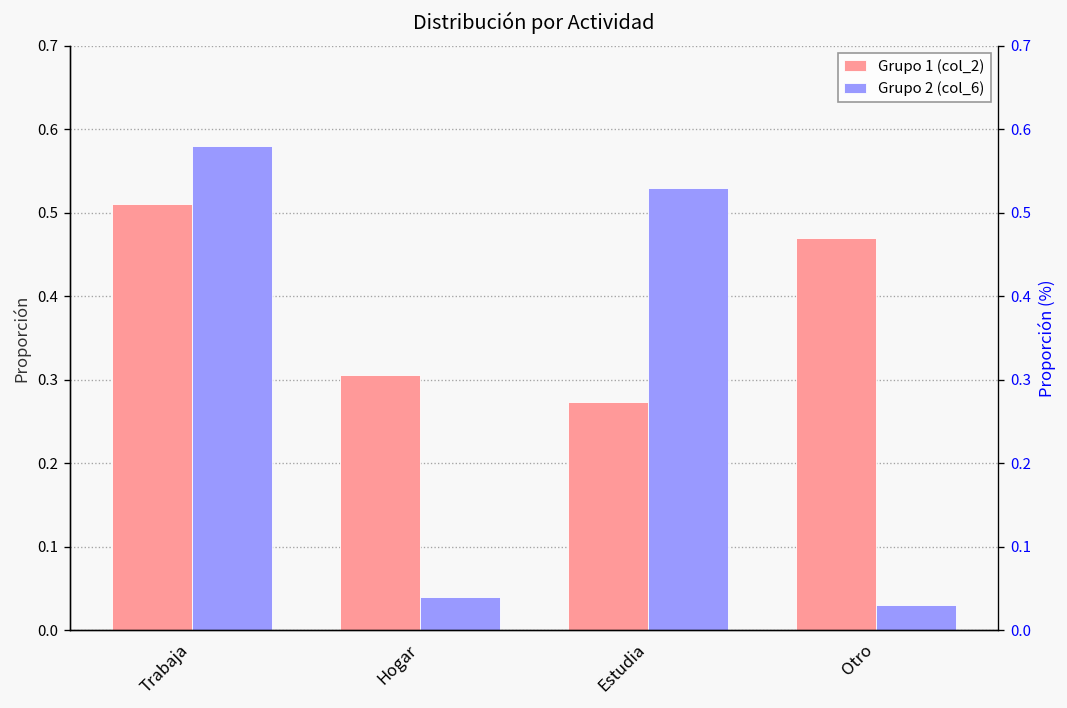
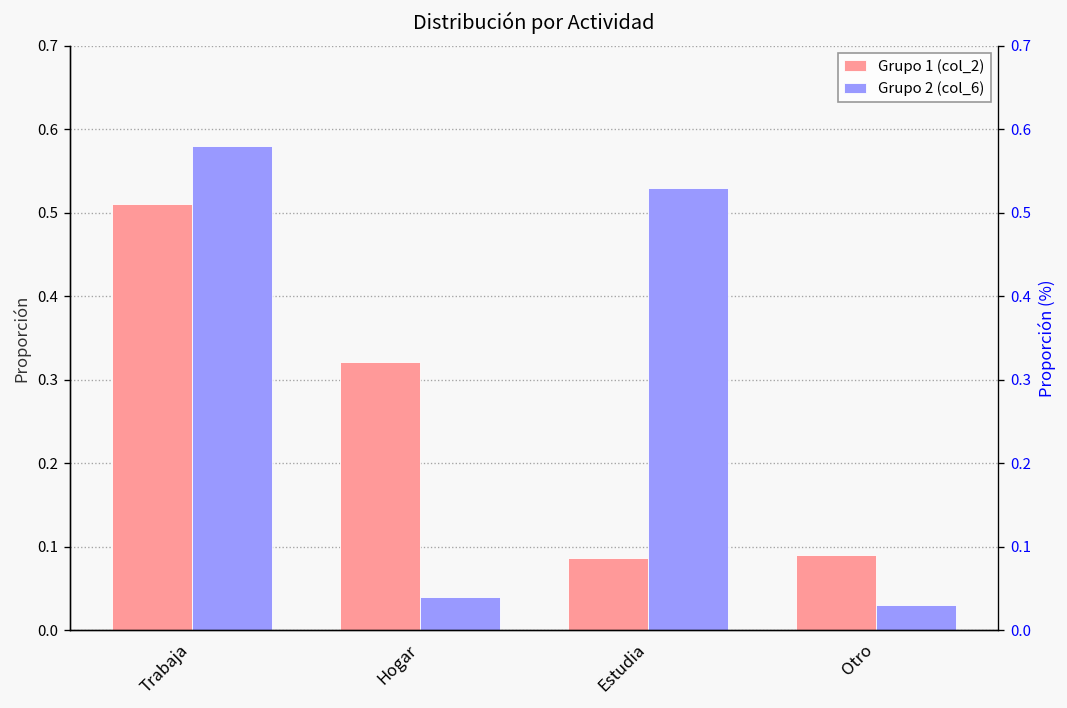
  {
    "Grupo 1 (col_2)": {
      "Trabaja": 0.51,
-     "Hogar": 0.31,
-     "Estudia": 0.27,
-     "Otro": 0.47
+     "Hogar": 0.32,
+     "Estudia": 0.09,
+     "Otro": 0.09
    },
    "Grupo 2 (col_6)": {
      "Trabaja": 0.58,
      "Hogar": 0.04,
      "Estudia": 0.53,
      "Otro": 0.03
    }
  }
